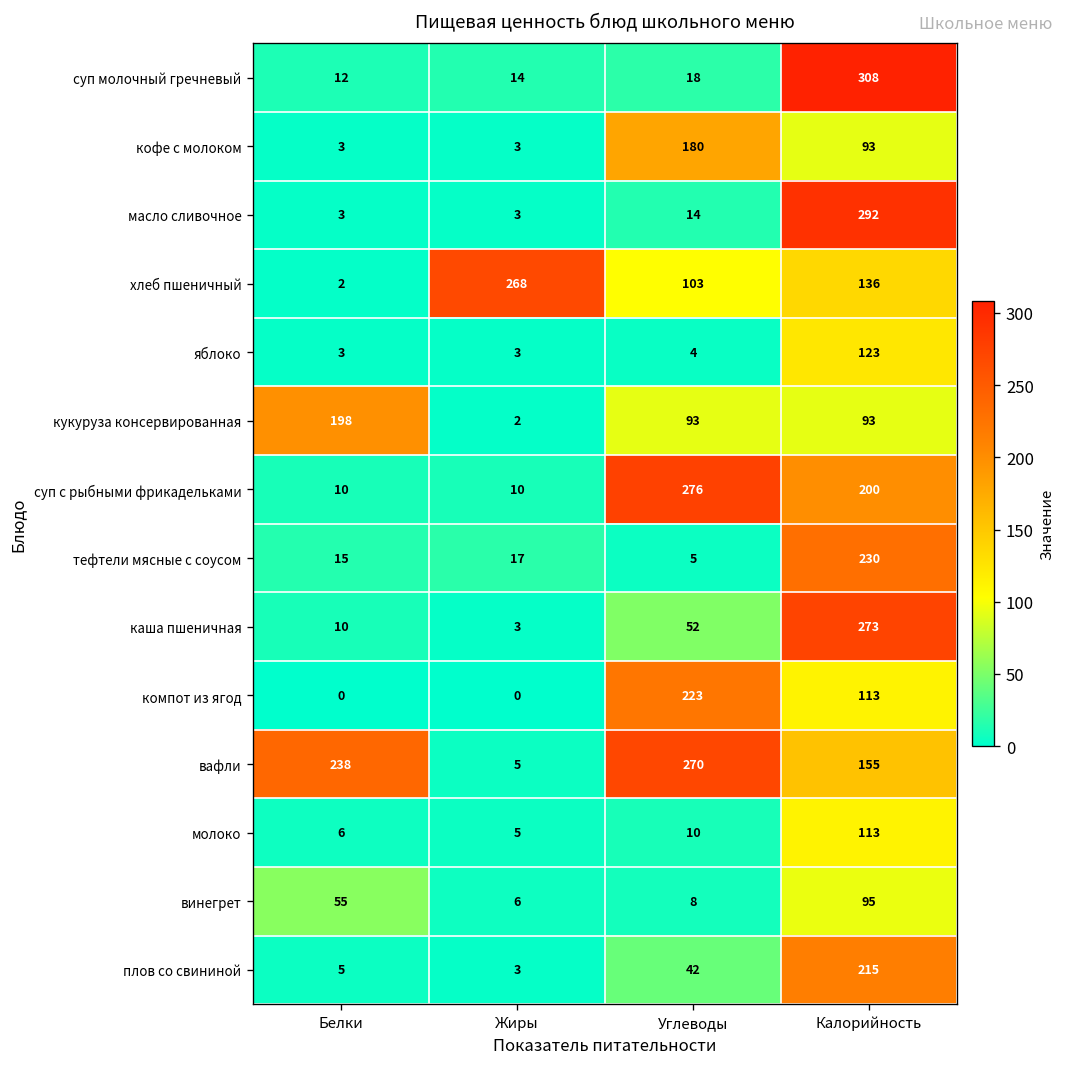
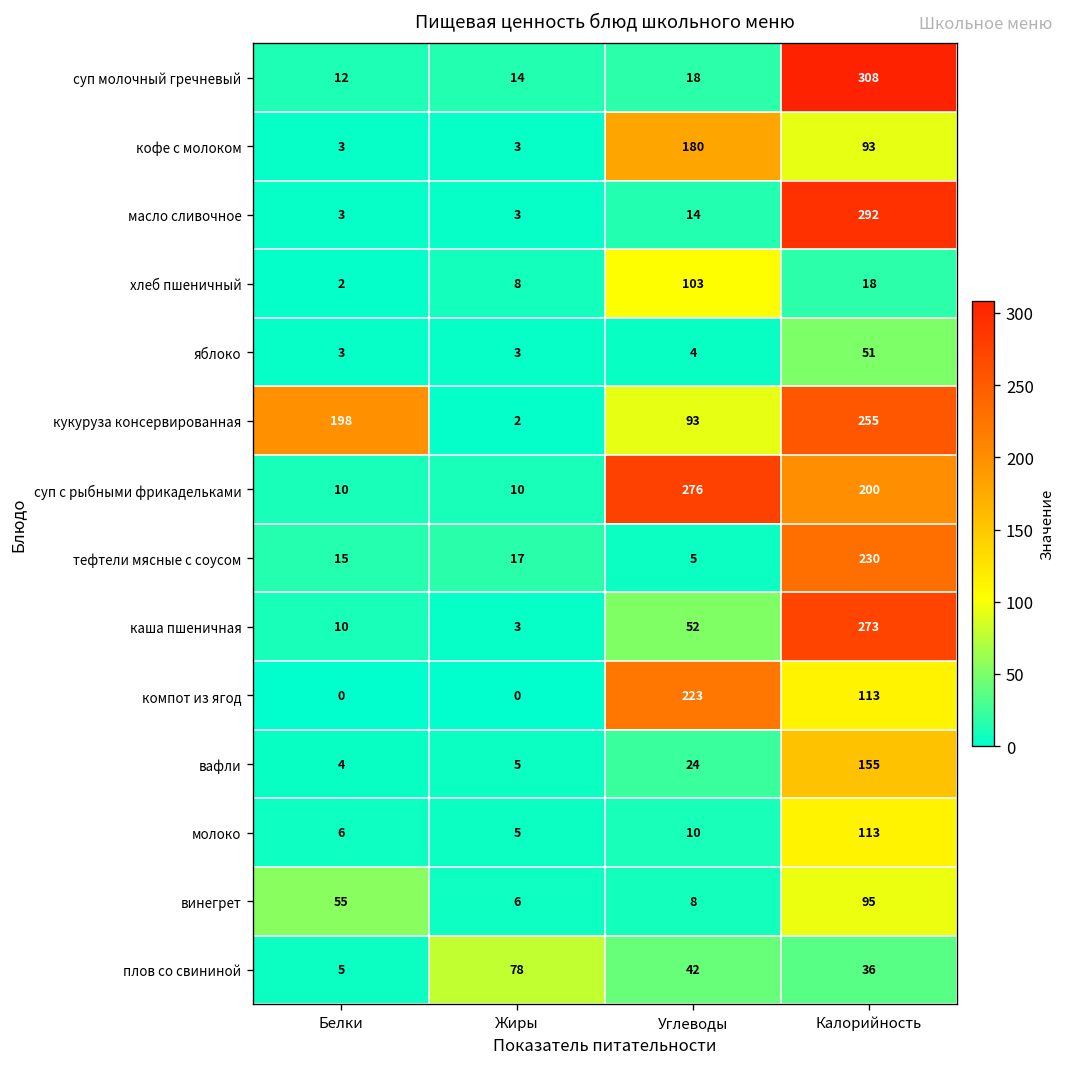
  {
    "суп молочный гречневый": {
      "Белки": 12,
      "Жиры": 14,
      "Углеводы": 18,
      "Калорийность": 308
    },
    "кофе с молоком": {
      "Белки": 3,
      "Жиры": 3,
      "Углеводы": 180,
      "Калорийность": 93
    },
    "масло сливочное": {
      "Белки": 3,
      "Жиры": 3,
      "Углеводы": 14,
      "Калорийность": 292
    },
    "хлеб пшеничный": {
      "Белки": 2,
-     "Жиры": 268,
+     "Жиры": 8,
      "Углеводы": 103,
-     "Калорийность": 136
+     "Калорийность": 18
    },
    "яблоко": {
      "Белки": 3,
      "Жиры": 3,
      "Углеводы": 4,
-     "Калорийность": 123
+     "Калорийность": 51
    },
    "кукуруза консервированная": {
      "Белки": 198,
      "Жиры": 2,
      "Углеводы": 93,
-     "Калорийность": 93
+     "Калорийность": 255
    },
    "суп с рыбными фрикадельками": {
      "Белки": 10,
      "Жиры": 10,
      "Углеводы": 276,
      "Калорийность": 200
    },
    "тефтели мясные с соусом": {
      "Белки": 15,
      "Жиры": 17,
      "Углеводы": 5,
      "Калорийность": 230
    },
    "каша пшеничная": {
      "Белки": 10,
      "Жиры": 3,
      "Углеводы": 52,
      "Калорийность": 273
    },
    "компот из ягод": {
      "Белки": 0,
      "Жиры": 0,
      "Углеводы": 223,
      "Калорийность": 113
    },
    "вафли": {
-     "Белки": 238,
+     "Белки": 4,
      "Жиры": 5,
-     "Углеводы": 270,
+     "Углеводы": 24,
      "Калорийность": 155
    },
    "молоко": {
      "Белки": 6,
      "Жиры": 5,
      "Углеводы": 10,
      "Калорийность": 113
    },
    "винегрет": {
      "Белки": 55,
      "Жиры": 6,
      "Углеводы": 8,
      "Калорийность": 95
    },
    "плов со свининой": {
      "Белки": 5,
-     "Жиры": 3,
+     "Жиры": 78,
      "Углеводы": 42,
-     "Калорийность": 215
+     "Калорийность": 36
    }
  }
